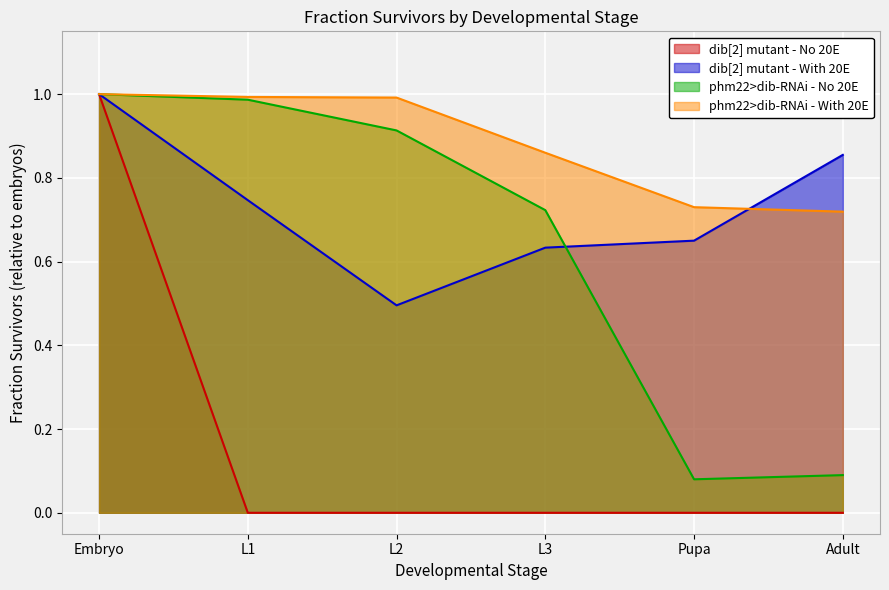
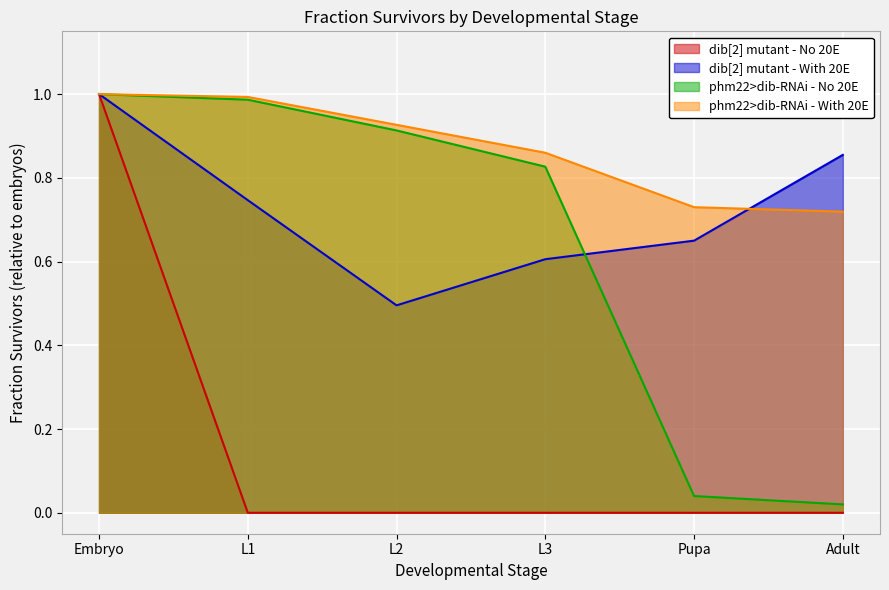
  {
    "dib[2] mutant - No 20E": {
      "L1": 0.00,
      "L2": 0.00,
      "L3": 0.00,
      "Pupa": 0.00,
      "Adult": 0.00
    },
    "dib[2] mutant - With 20E": {
      "L1": 0.75,
      "L2": 0.50,
-     "L3": 0.63,
+     "L3": 0.61,
      "Pupa": 0.65,
      "Adult": 0.85
    },
    "phm22>dib-RNAi - No 20E": {
      "L1": 0.99,
      "L2": 0.91,
-     "L3": 0.72,
-     "Pupa": 0.08,
-     "Adult": 0.09
+     "L3": 0.83,
+     "Pupa": 0.04,
+     "Adult": 0.02
    },
    "phm22>dib-RNAi - With 20E": {
      "L1": 0.99,
-     "L2": 0.99,
+     "L2": 0.93,
      "L3": 0.86,
      "Pupa": 0.73,
      "Adult": 0.72
    }
  }
